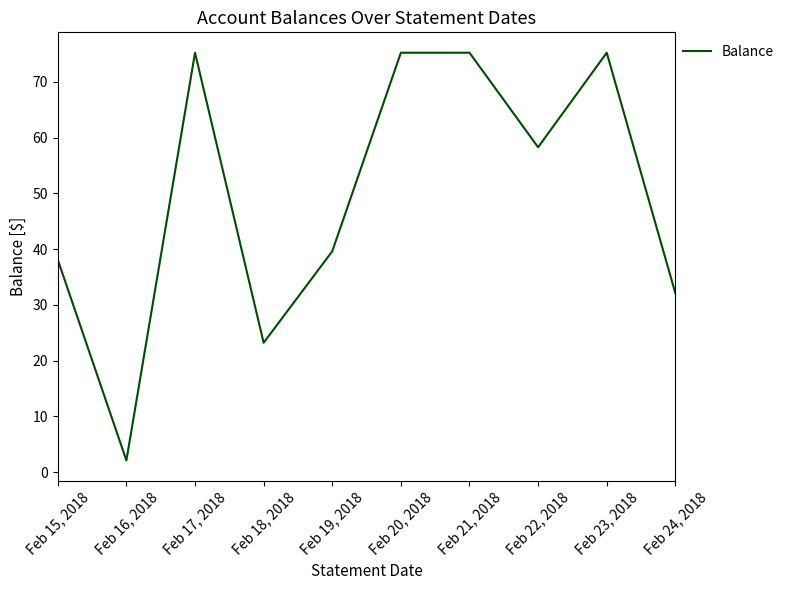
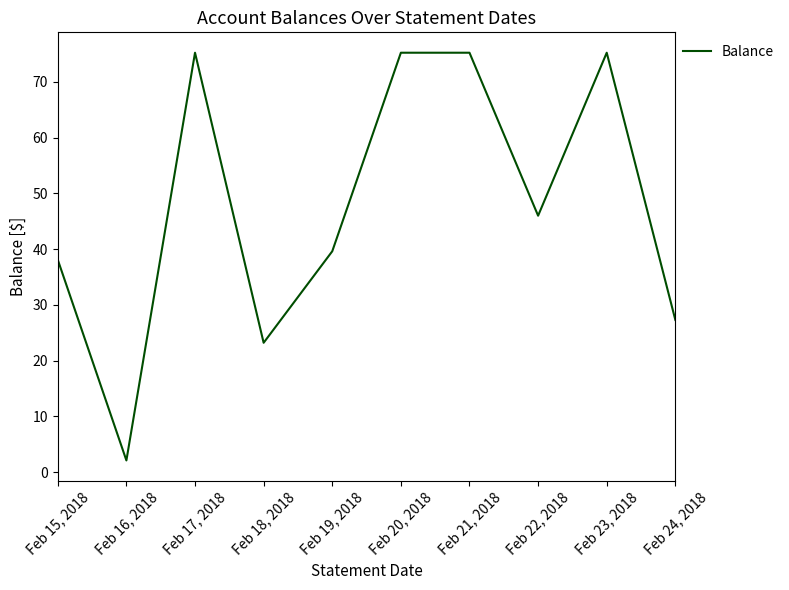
  {
    "Feb 15, 2018": 38,
    "Feb 16, 2018": 2,
    "Feb 17, 2018": 75,
    "Feb 18, 2018": 23,
    "Feb 19, 2018": 40,
    "Feb 20, 2018": 75,
    "Feb 21, 2018": 75,
-   "Feb 22, 2018": 58,
+   "Feb 22, 2018": 46,
    "Feb 23, 2018": 75,
-   "Feb 24, 2018": 32
+   "Feb 24, 2018": 27
  }
